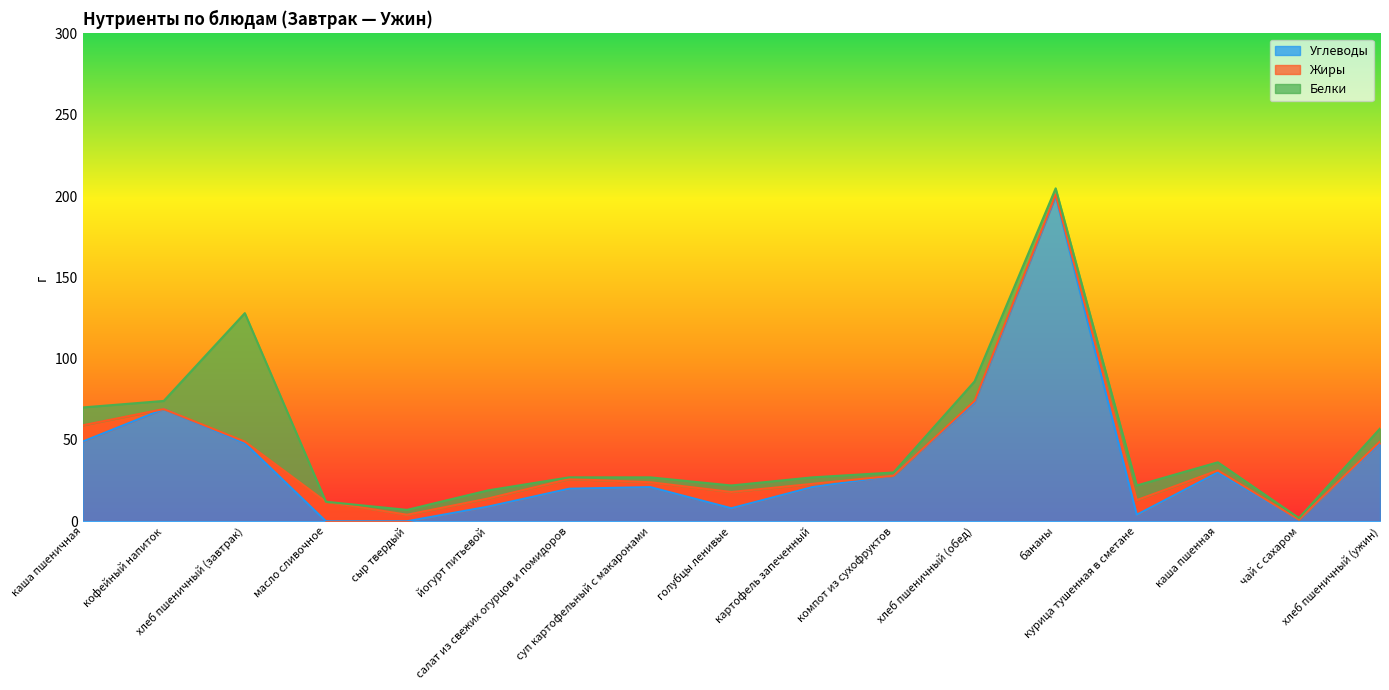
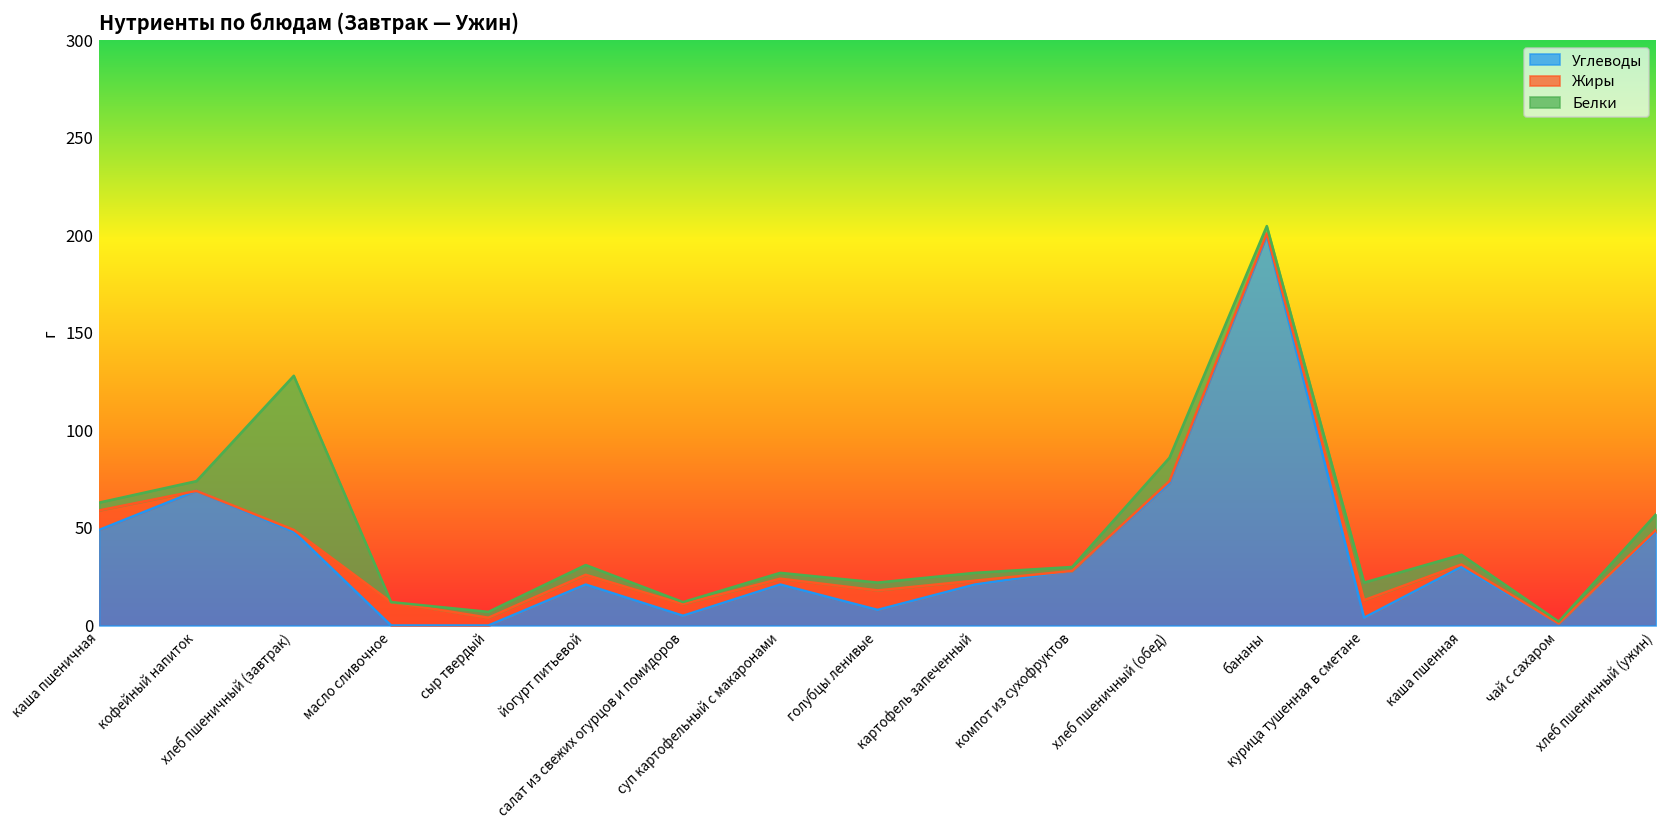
  {
    "Углеводы": {
      "каша пшеничная": 49,
      "масло сливочное": 0,
      "сыр твердый": 0,
-     "йогурт питьевой": 9,
-     "салат из свежих огурцов и помидоров": 20,
+     "йогурт питьевой": 21,
+     "салат из свежих огурцов и помидоров": 5,
      "суп картофельный с макаронами": 21,
      "голубцы ленивые": 8,
      "картофель запеченный": 21,
      "курица тушенная в сметане": 4
    },
    "Жиры": {
      "каша пшеничная": 10,
      "сыр твердый": 4,
      "йогурт питьевой": 5,
      "суп картофельный с макаронами": 3,
      "голубцы ленивые": 10,
      "картофель запеченный": 2,
      "курица тушенная в сметане": 9
    },
    "Белки": {
-     "каша пшеничная": 11,
+     "каша пшеничная": 4,
      "кофейный напиток": 5,
      "хлеб пшеничный (завтрак)": 79,
      "сыр твердый": 3,
      "йогурт питьевой": 5,
      "суп картофельный с макаронами": 3,
      "голубцы ленивые": 4,
      "картофель запеченный": 4,
      "компот из сухофруктов": 2,
      "хлеб пшеничный (обед)": 12,
      "бананы": 4,
      "курица тушенная в сметане": 9,
      "каша пшенная": 5,
      "хлеб пшеничный (ужин)": 8
    }
  }
